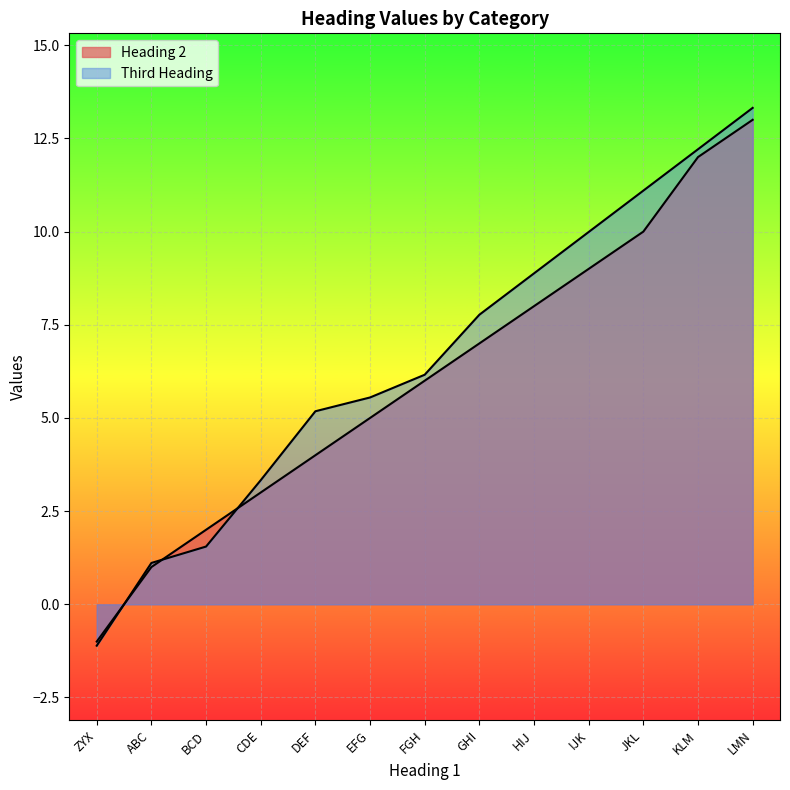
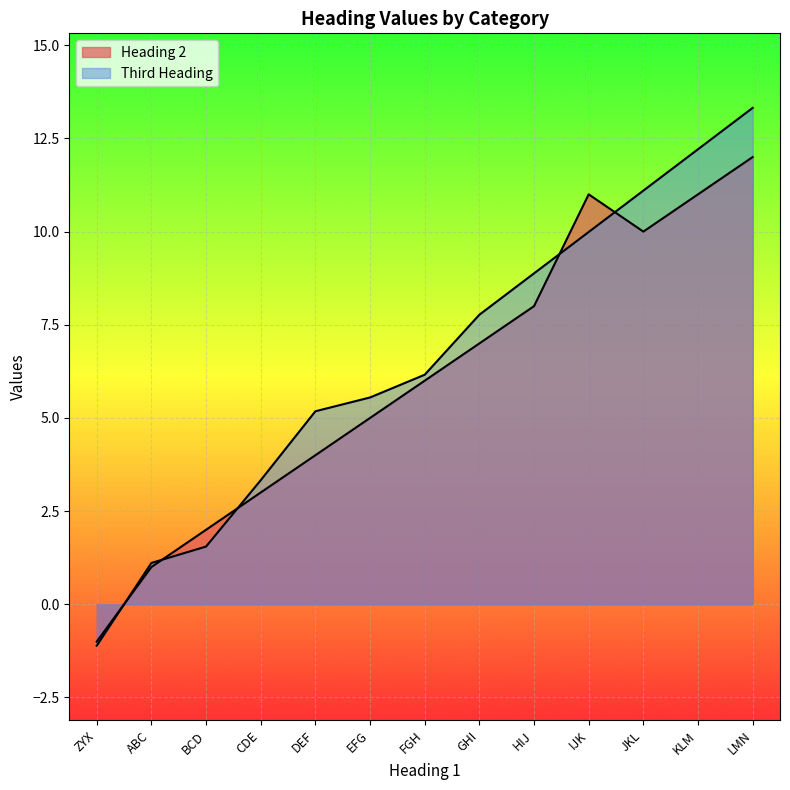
  {
    "Heading 2": {
-     "IJK": 9,
-     "KLM": 12,
-     "LMN": 13
+     "IJK": 11,
+     "KLM": 11,
+     "LMN": 12
    }
  }
